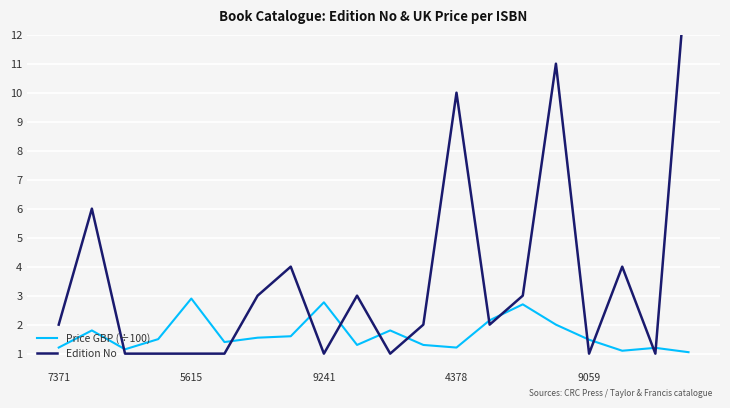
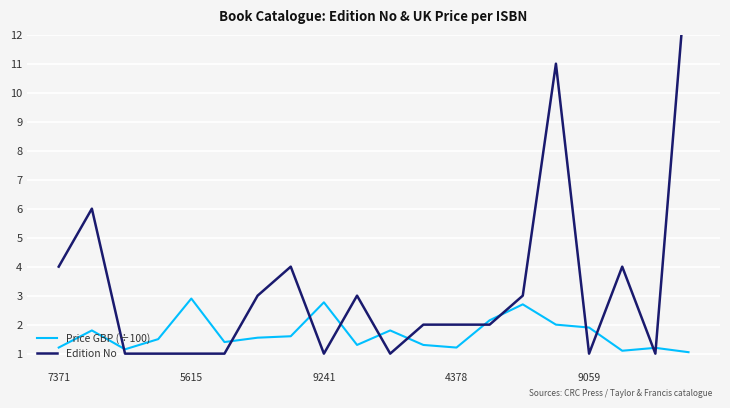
  {
    "Price GBP (÷100)": {
      "7371": 1.2,
      "5615": 2.9,
      "9241": 2.8,
      "4378": 1.2,
-     "9059": 1.5
+     "9059": 1.9
    },
    "Edition No": {
-     "7371": 2,
+     "7371": 4,
      "5615": 1,
      "9241": 1,
-     "4378": 10,
+     "4378": 2,
      "9059": 1
    }
  }
